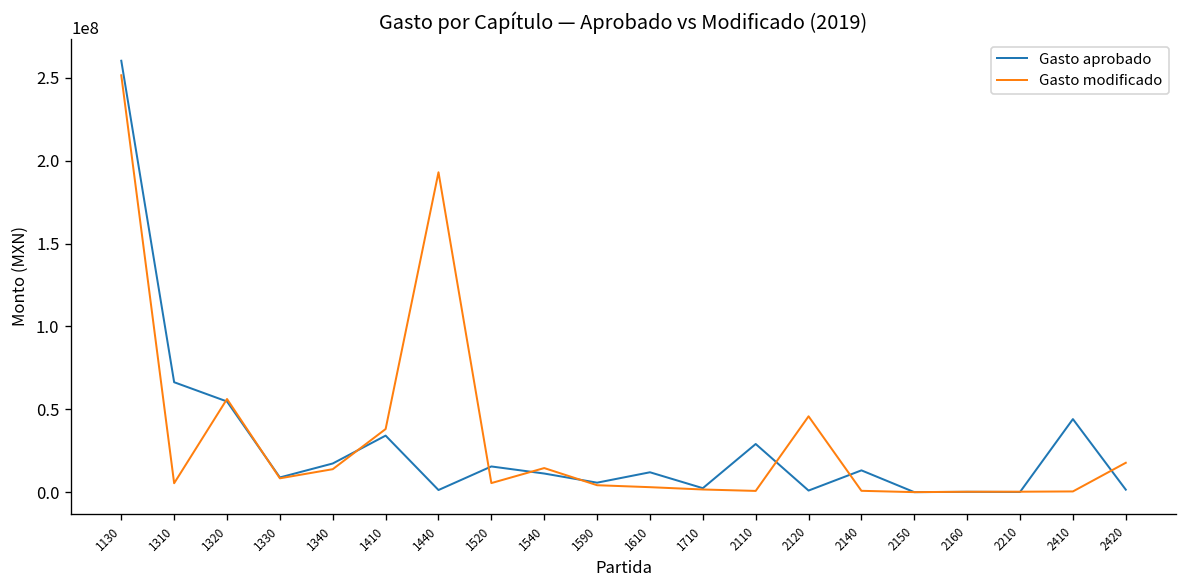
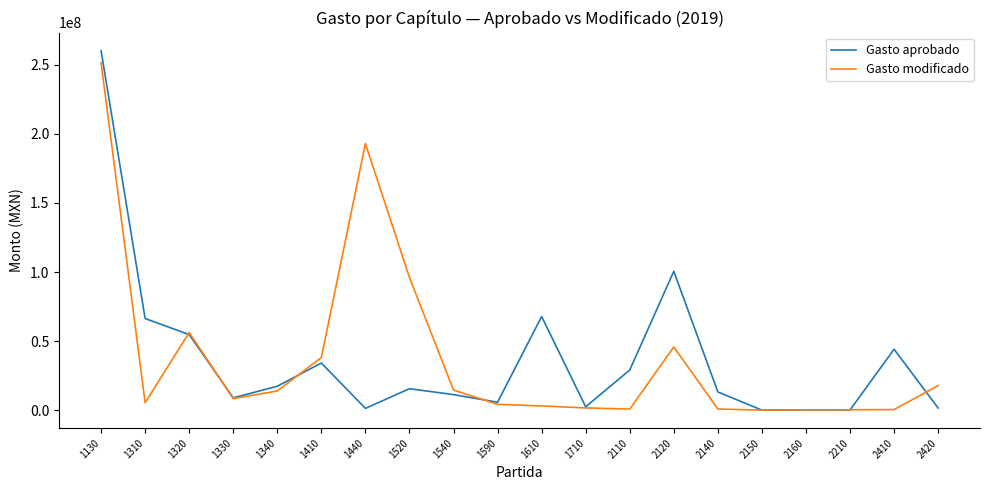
  {
    "Gasto aprobado": {
      "1130": 260000000,
      "1310": 66000000,
      "1340": 17000000,
      "1410": 34000000,
      "1440": 1000000,
      "1520": 16000000,
      "1540": 11000000,
-     "1610": 12000000,
+     "1610": 68000000,
      "2110": 29000000,
-     "2120": 1000000,
+     "2120": 101000000,
      "2140": 13000000,
      "2410": 44000000,
      "2420": 2000000
    },
    "Gasto modificado": {
      "1130": 252000000,
      "1310": 5000000,
      "1340": 14000000,
      "1410": 38000000,
      "1440": 193000000,
-     "1520": 5000000,
+     "1520": 96000000,
      "1540": 15000000,
      "1610": 3000000,
      "2110": 1000000,
      "2120": 46000000,
      "2140": 1000000,
      "2410": 0,
      "2420": 18000000
    }
  }
